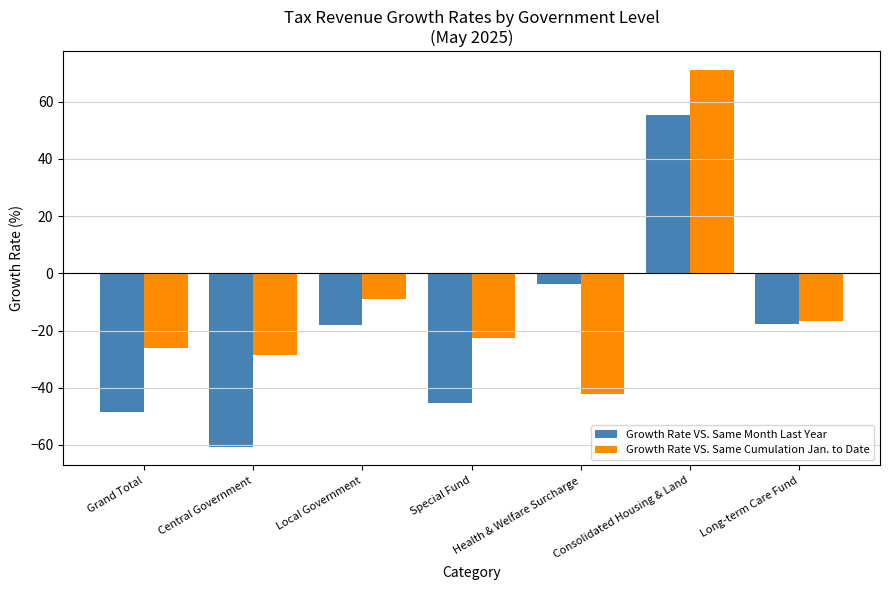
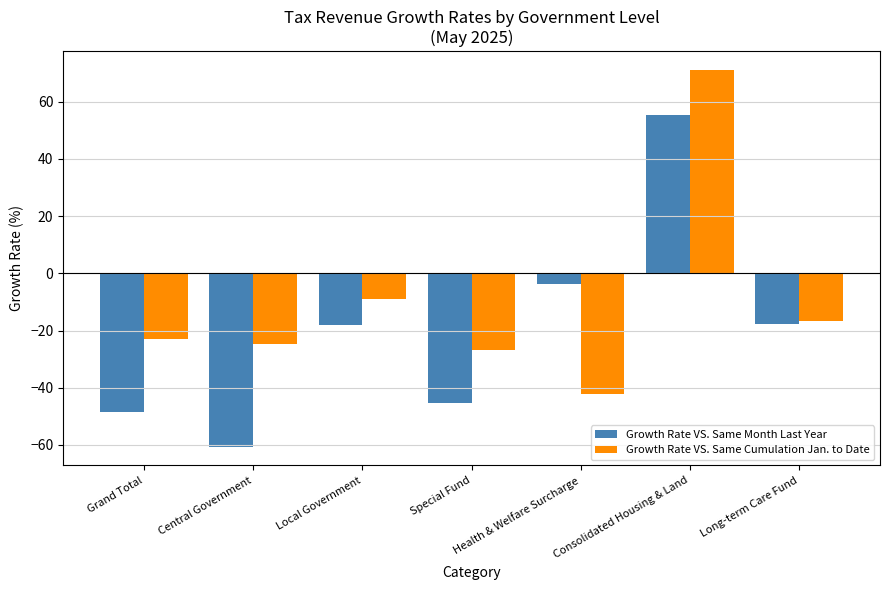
  {
    "Growth Rate VS. Same Month Last Year": {
      "Grand Total": -49,
      "Central Government": -61,
      "Local Government": -18,
      "Special Fund": -45,
      "Health & Welfare Surcharge": -4,
      "Consolidated Housing & Land": 55,
      "Long-term Care Fund": -18
    },
    "Growth Rate VS. Same Cumulation Jan. to Date": {
-     "Grand Total": -26,
-     "Central Government": -29,
+     "Grand Total": -23,
+     "Central Government": -25,
      "Local Government": -9,
-     "Special Fund": -23,
+     "Special Fund": -27,
      "Health & Welfare Surcharge": -42,
      "Consolidated Housing & Land": 71,
      "Long-term Care Fund": -17
    }
  }
